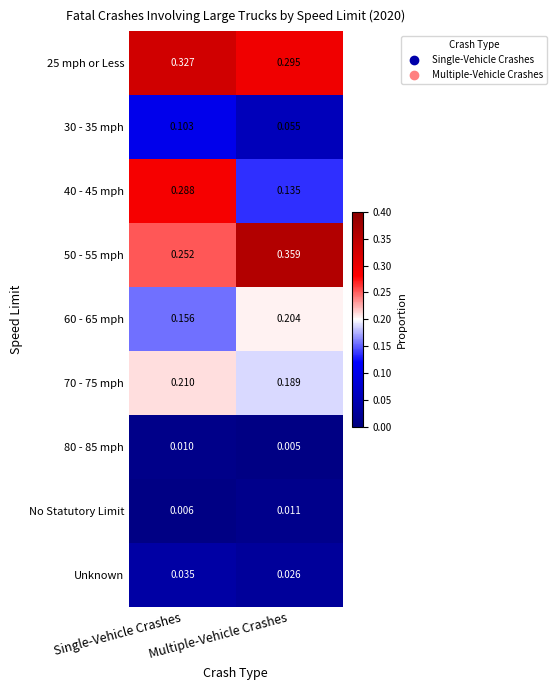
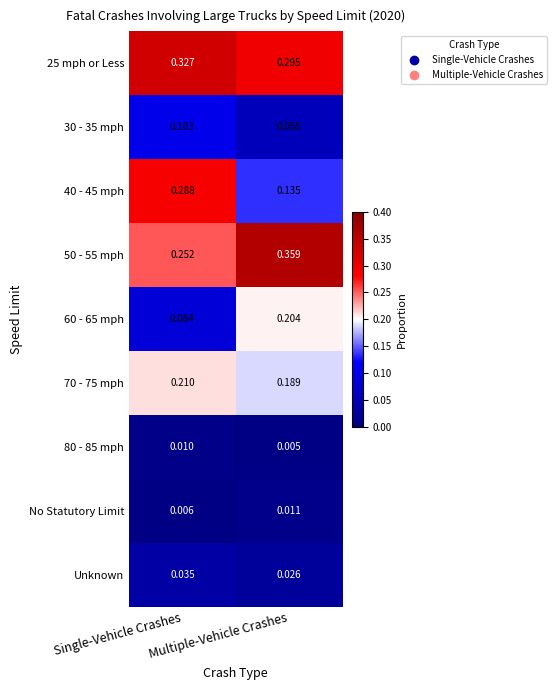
  {
    "25 mph or Less": {
      "Single-Vehicle Crashes": 0.327,
      "Multiple-Vehicle Crashes": 0.295
    },
    "30 - 35 mph": {
      "Single-Vehicle Crashes": 0.103,
      "Multiple-Vehicle Crashes": 0.055
    },
    "40 - 45 mph": {
      "Single-Vehicle Crashes": 0.288,
      "Multiple-Vehicle Crashes": 0.135
    },
    "50 - 55 mph": {
      "Single-Vehicle Crashes": 0.252,
      "Multiple-Vehicle Crashes": 0.359
    },
    "60 - 65 mph": {
-     "Single-Vehicle Crashes": 0.156,
+     "Single-Vehicle Crashes": 0.084,
      "Multiple-Vehicle Crashes": 0.204
    },
    "70 - 75 mph": {
      "Single-Vehicle Crashes": 0.210,
      "Multiple-Vehicle Crashes": 0.189
    },
    "80 - 85 mph": {
      "Single-Vehicle Crashes": 0.010,
      "Multiple-Vehicle Crashes": 0.005
    },
    "No Statutory Limit": {
      "Single-Vehicle Crashes": 0.006,
      "Multiple-Vehicle Crashes": 0.011
    },
    "Unknown": {
      "Single-Vehicle Crashes": 0.035,
      "Multiple-Vehicle Crashes": 0.026
    }
  }
